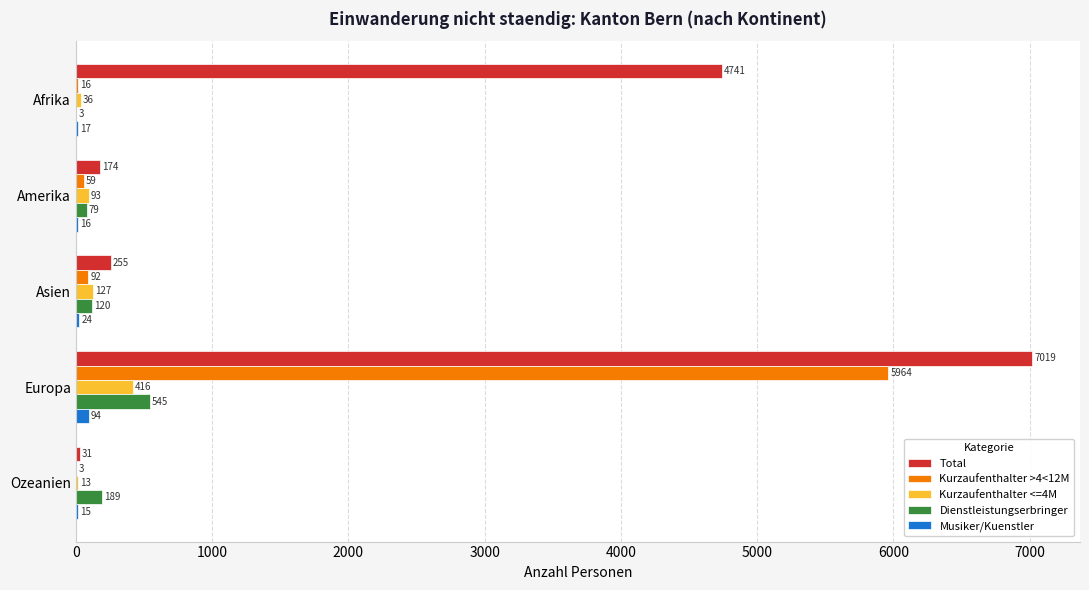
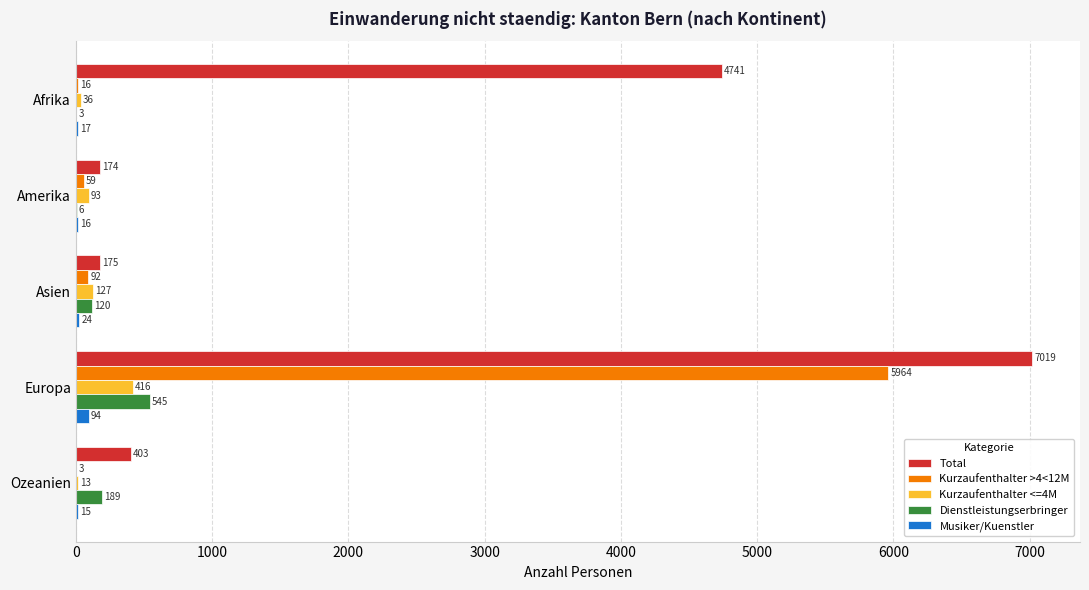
  {
    "Total": {
      "Afrika": 4741,
      "Amerika": 174,
-     "Asien": 255,
+     "Asien": 175,
      "Europa": 7019,
-     "Ozeanien": 31
+     "Ozeanien": 403
    },
    "Kurzaufenthalter >4<12M": {
      "Afrika": 16,
      "Amerika": 59,
      "Asien": 92,
      "Europa": 5964,
      "Ozeanien": 3
    },
    "Kurzaufenthalter <=4M": {
      "Afrika": 36,
      "Amerika": 93,
      "Asien": 127,
      "Europa": 416,
      "Ozeanien": 13
    },
    "Dienstleistungserbringer": {
      "Afrika": 3,
-     "Amerika": 79,
+     "Amerika": 6,
      "Asien": 120,
      "Europa": 545,
      "Ozeanien": 189
    },
    "Musiker/Kuenstler": {
      "Afrika": 17,
      "Amerika": 16,
      "Asien": 24,
      "Europa": 94,
      "Ozeanien": 15
    }
  }
